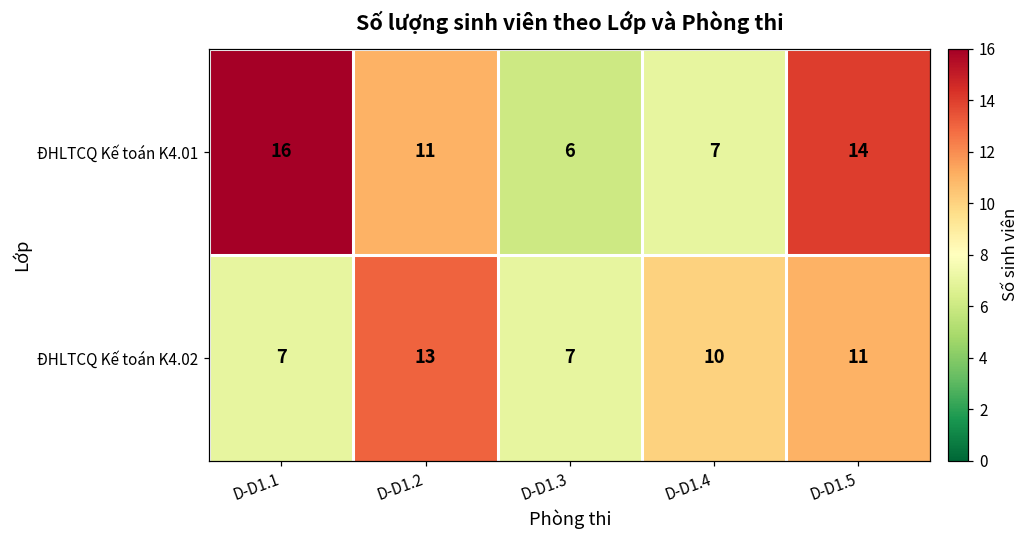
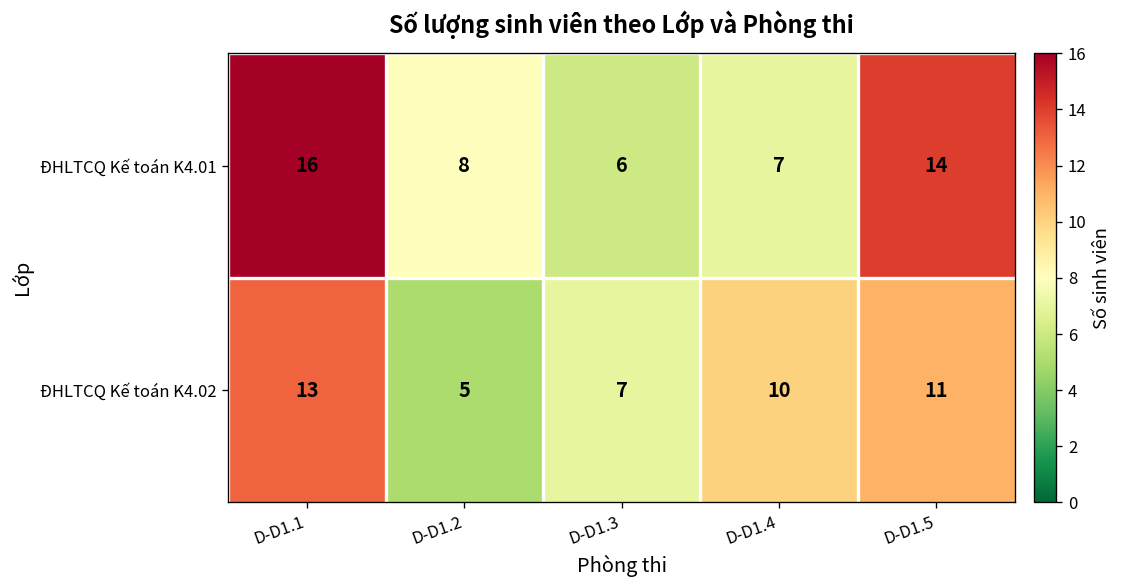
  {
    "ĐHLTCQ Kế toán K4.01": {
      "D-D1.1": 16,
-     "D-D1.2": 11,
+     "D-D1.2": 8,
      "D-D1.3": 6,
      "D-D1.4": 7,
      "D-D1.5": 14
    },
    "ĐHLTCQ Kế toán K4.02": {
-     "D-D1.1": 7,
-     "D-D1.2": 13,
+     "D-D1.1": 13,
+     "D-D1.2": 5,
      "D-D1.3": 7,
      "D-D1.4": 10,
      "D-D1.5": 11
    }
  }
